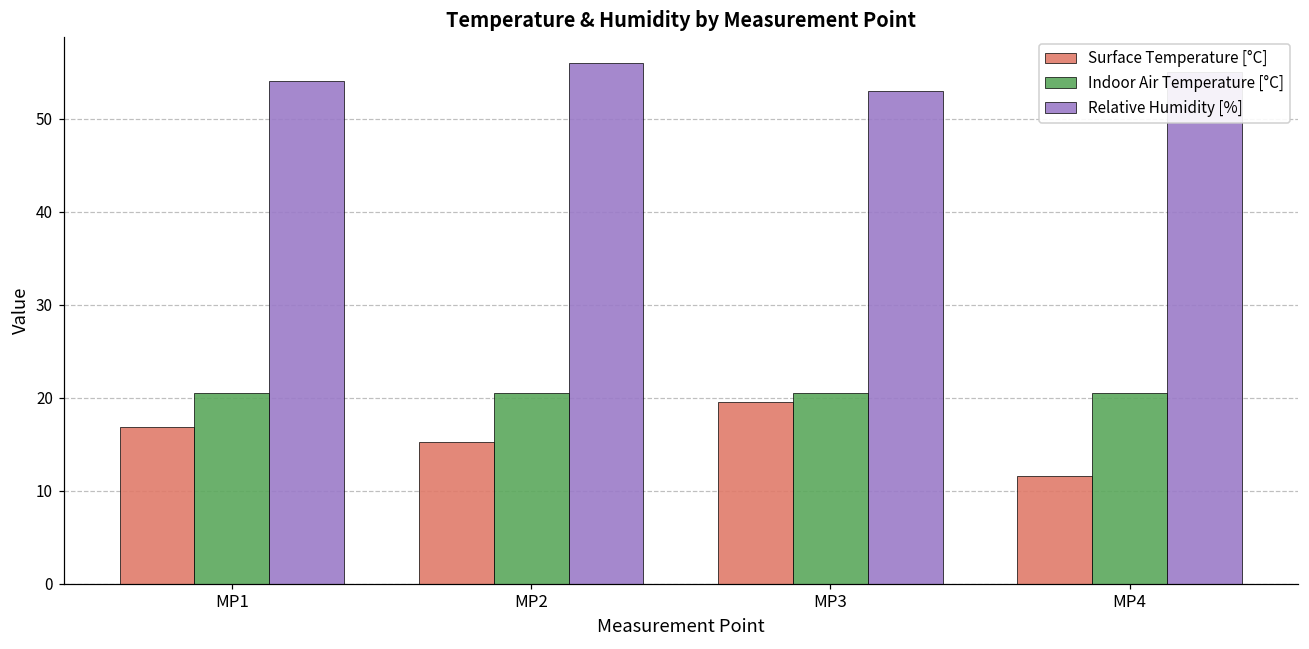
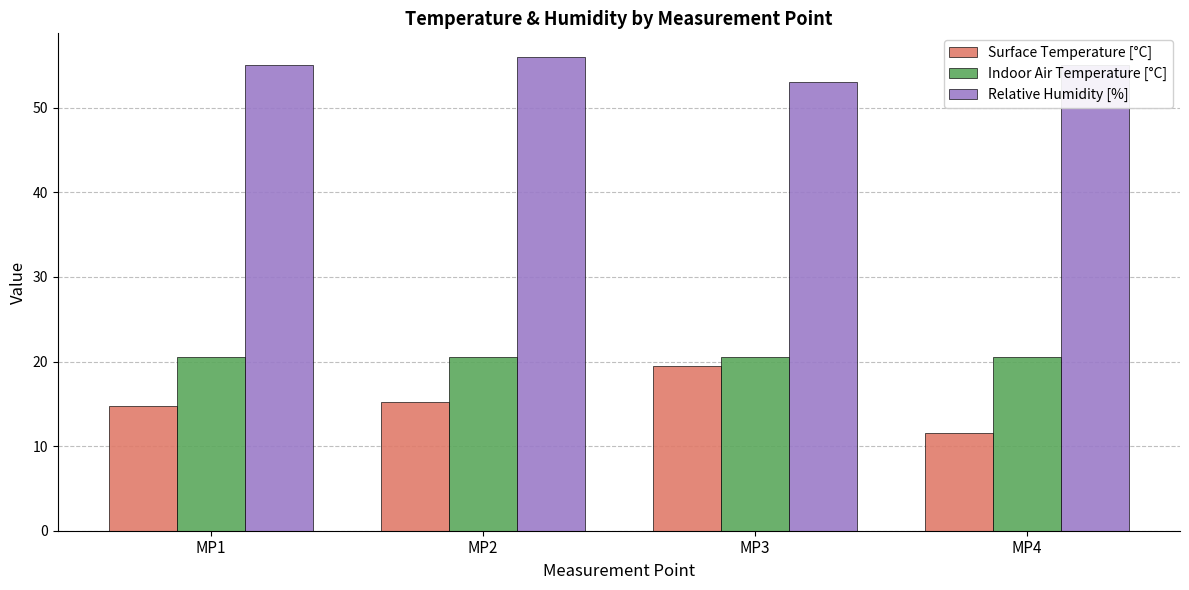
  {
    "Surface Temperature [°C]": {
-     "MP1": 17,
+     "MP1": 15,
      "MP2": 15,
      "MP3": 20,
      "MP4": 12
    },
    "Indoor Air Temperature [°C]": {
      "MP1": 21,
      "MP2": 21,
      "MP3": 21,
      "MP4": 21
    },
    "Relative Humidity [%]": {
-     "MP1": 54,
+     "MP1": 55,
      "MP2": 56,
      "MP3": 53
    }
  }
